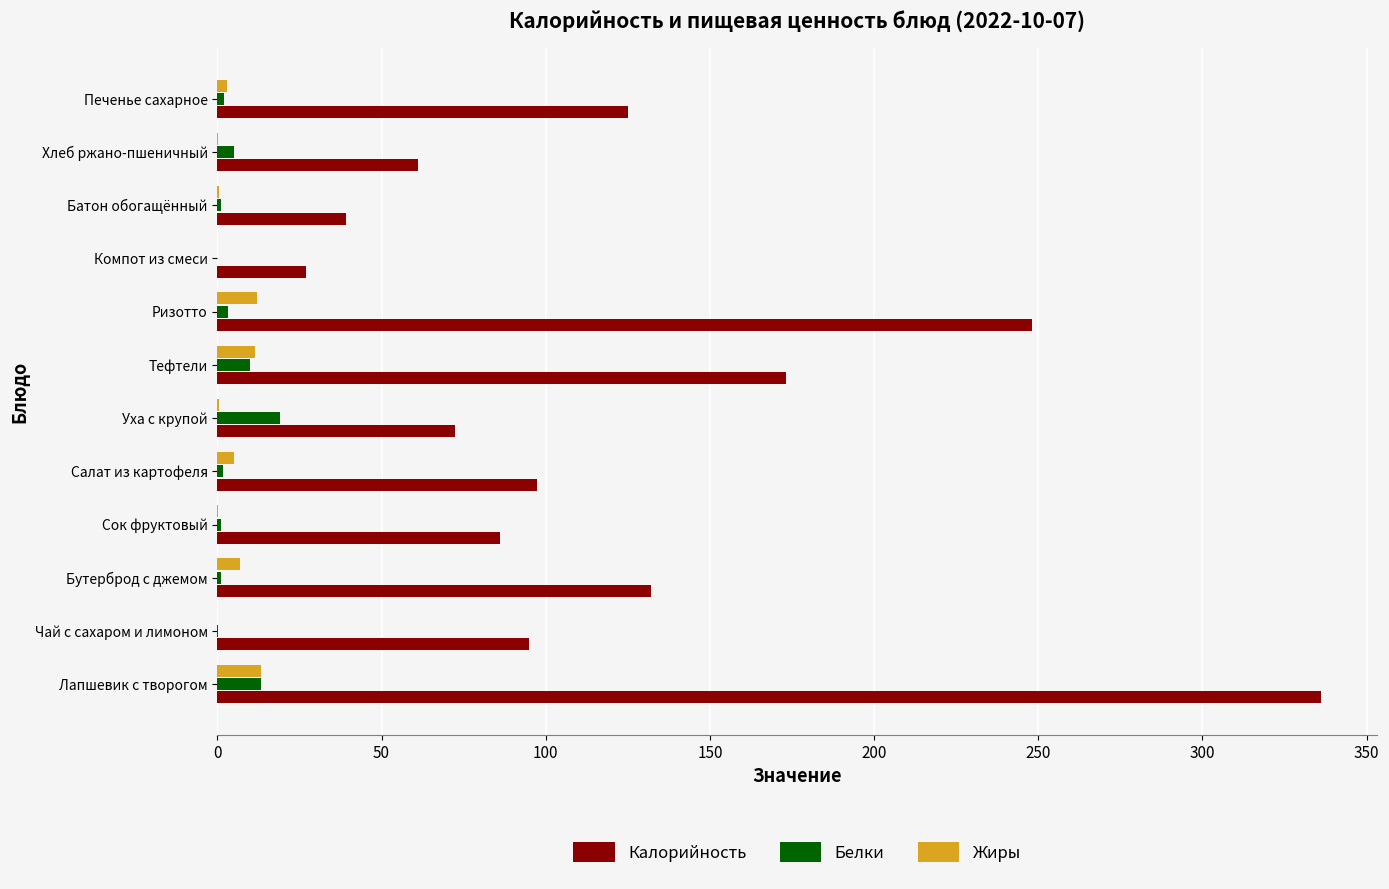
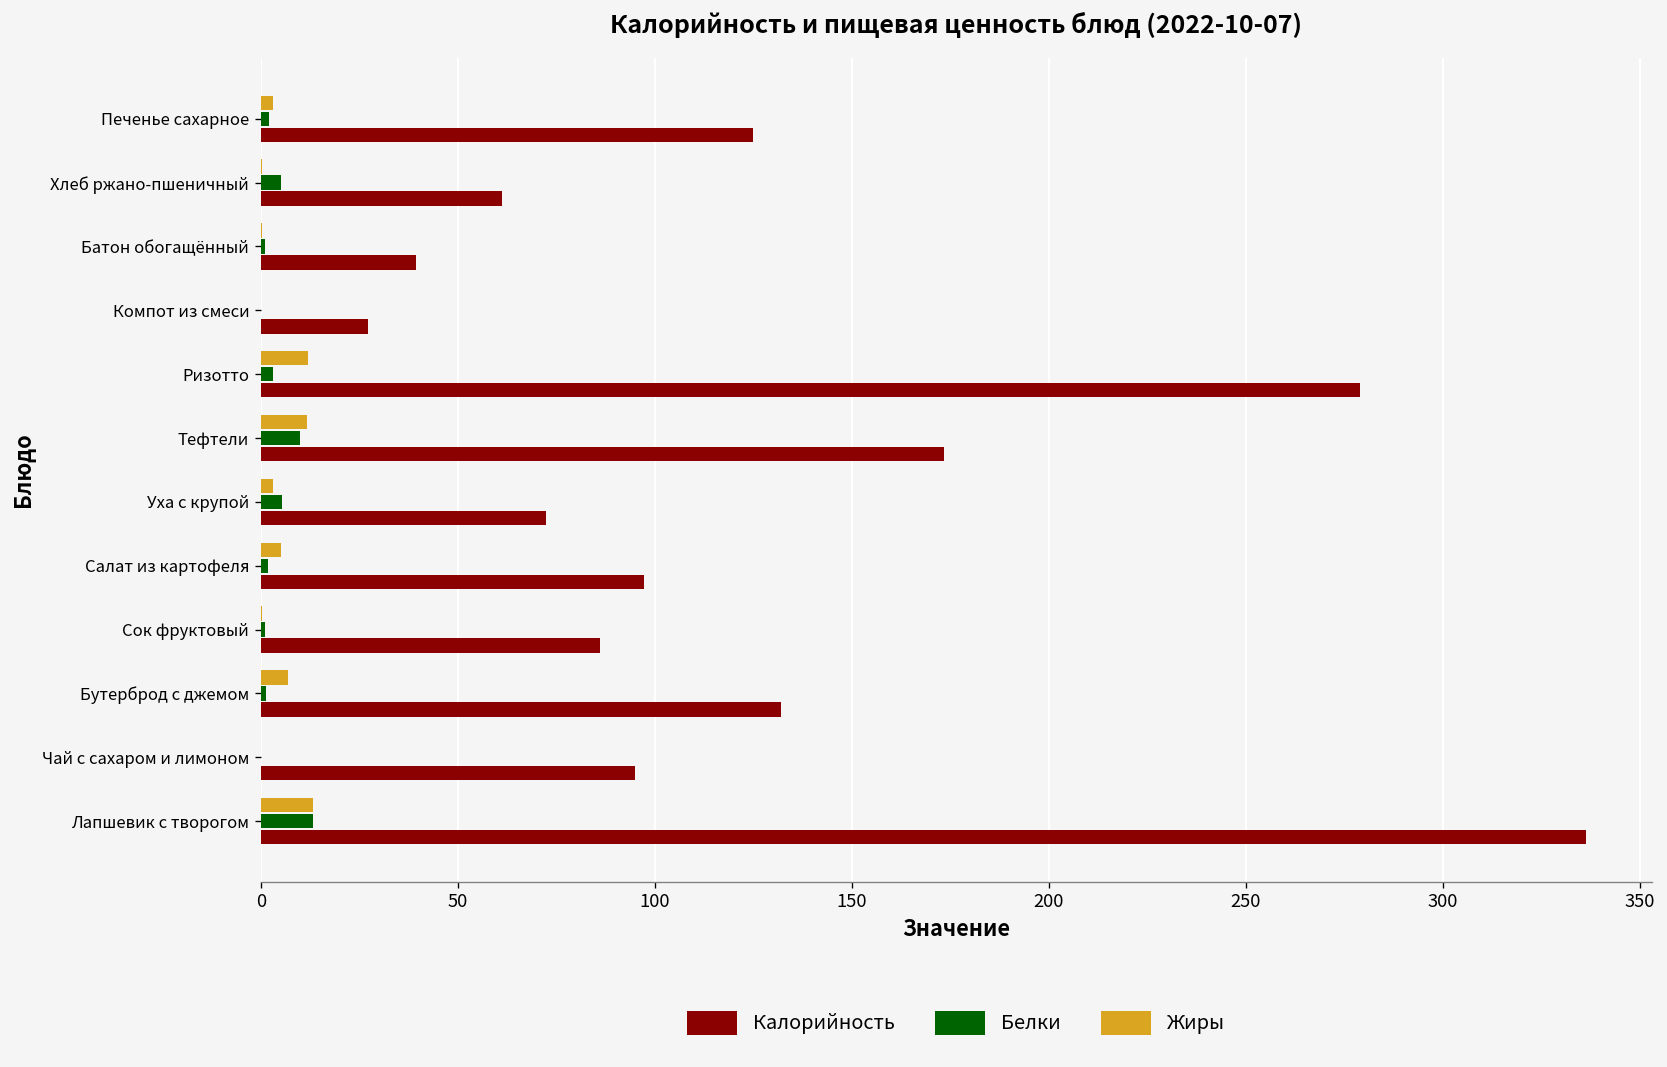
  {
    "Калорийность": {
      "Печенье сахарное": 125,
      "Хлеб ржано-пшеничный": 61,
      "Батон обогащённый": 39,
      "Компот из смеси": 27,
-     "Ризотто": 248,
+     "Ризотто": 279,
      "Тефтели": 173,
      "Уха с крупой": 72,
      "Салат из картофеля": 97,
      "Сок фруктовый": 86,
      "Бутерброд с джемом": 132,
      "Чай с сахаром и лимоном": 95,
      "Лапшевик с творогом": 336
    },
    "Белки": {
      "Печенье сахарное": 2,
      "Хлеб ржано-пшеничный": 5,
      "Батон обогащённый": 1,
      "Компот из смеси": 0,
      "Ризотто": 3,
      "Тефтели": 10,
-     "Уха с крупой": 19,
+     "Уха с крупой": 5,
      "Салат из картофеля": 2,
      "Сок фруктовый": 1,
      "Бутерброд с джемом": 1,
      "Лапшевик с творогом": 13
    },
    "Жиры": {
      "Печенье сахарное": 3,
      "Компот из смеси": 0,
      "Ризотто": 12,
      "Тефтели": 12,
-     "Уха с крупой": 0,
+     "Уха с крупой": 3,
      "Салат из картофеля": 5,
      "Бутерброд с джемом": 7,
      "Лапшевик с творогом": 13
    }
  }
